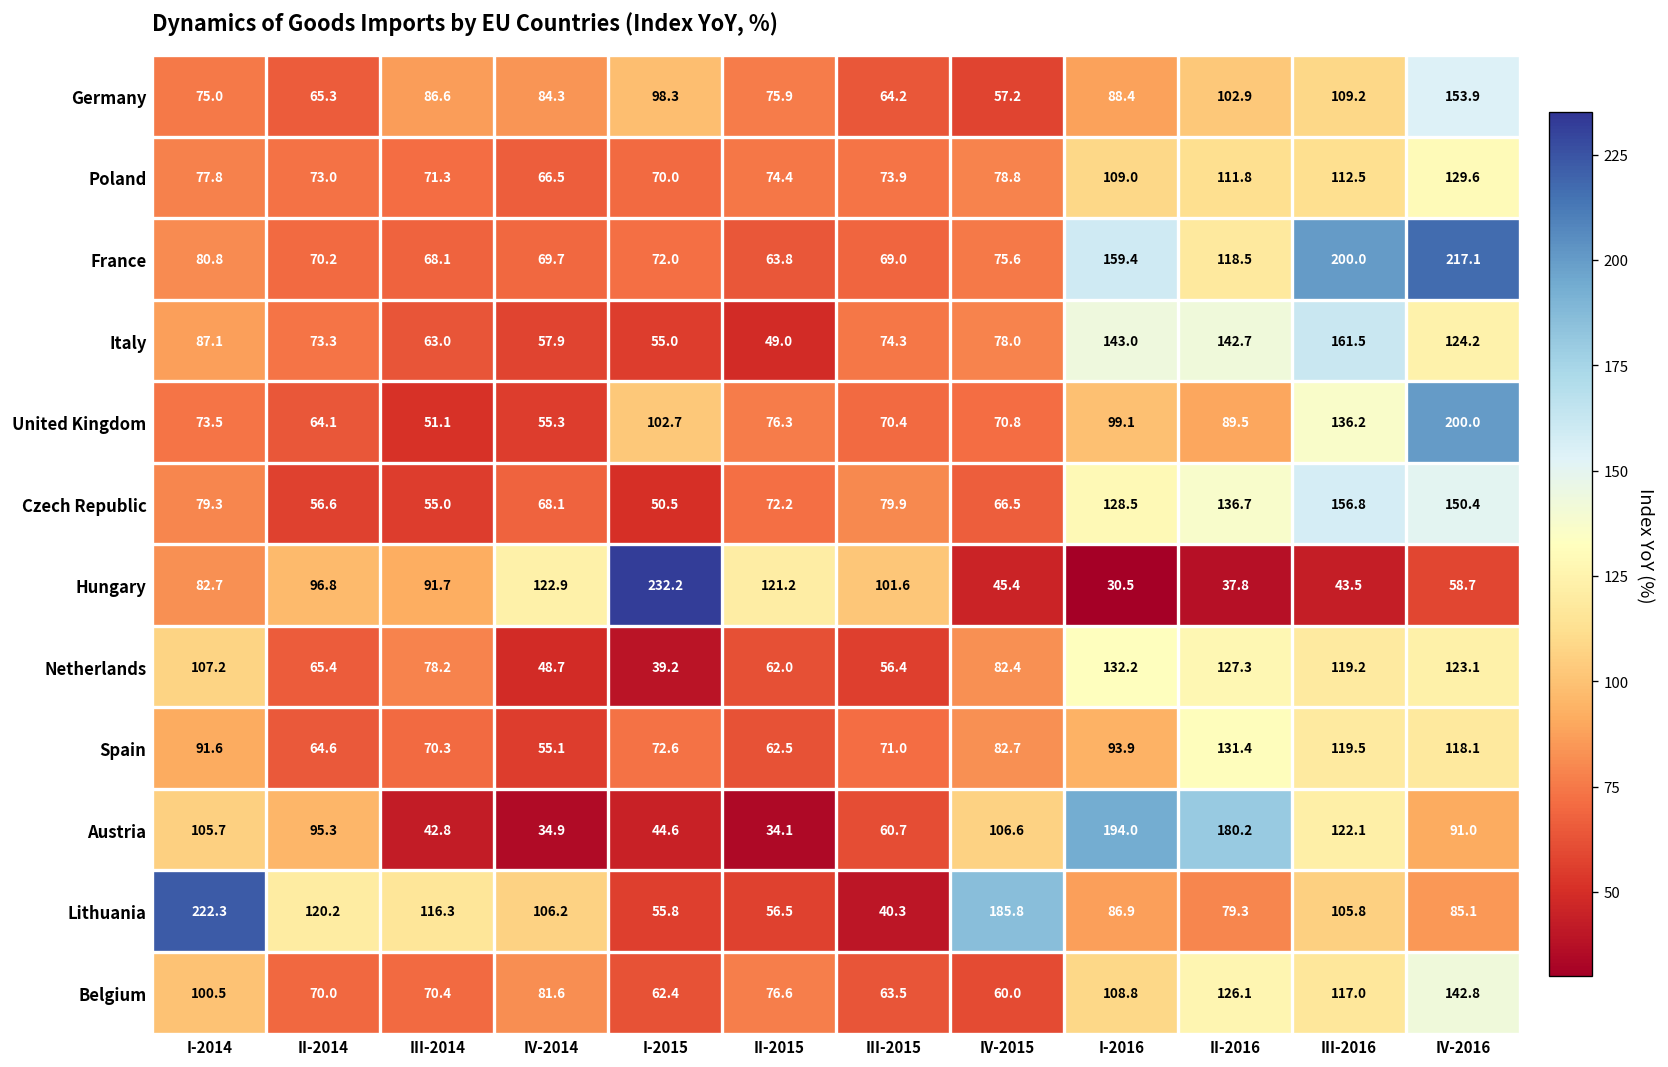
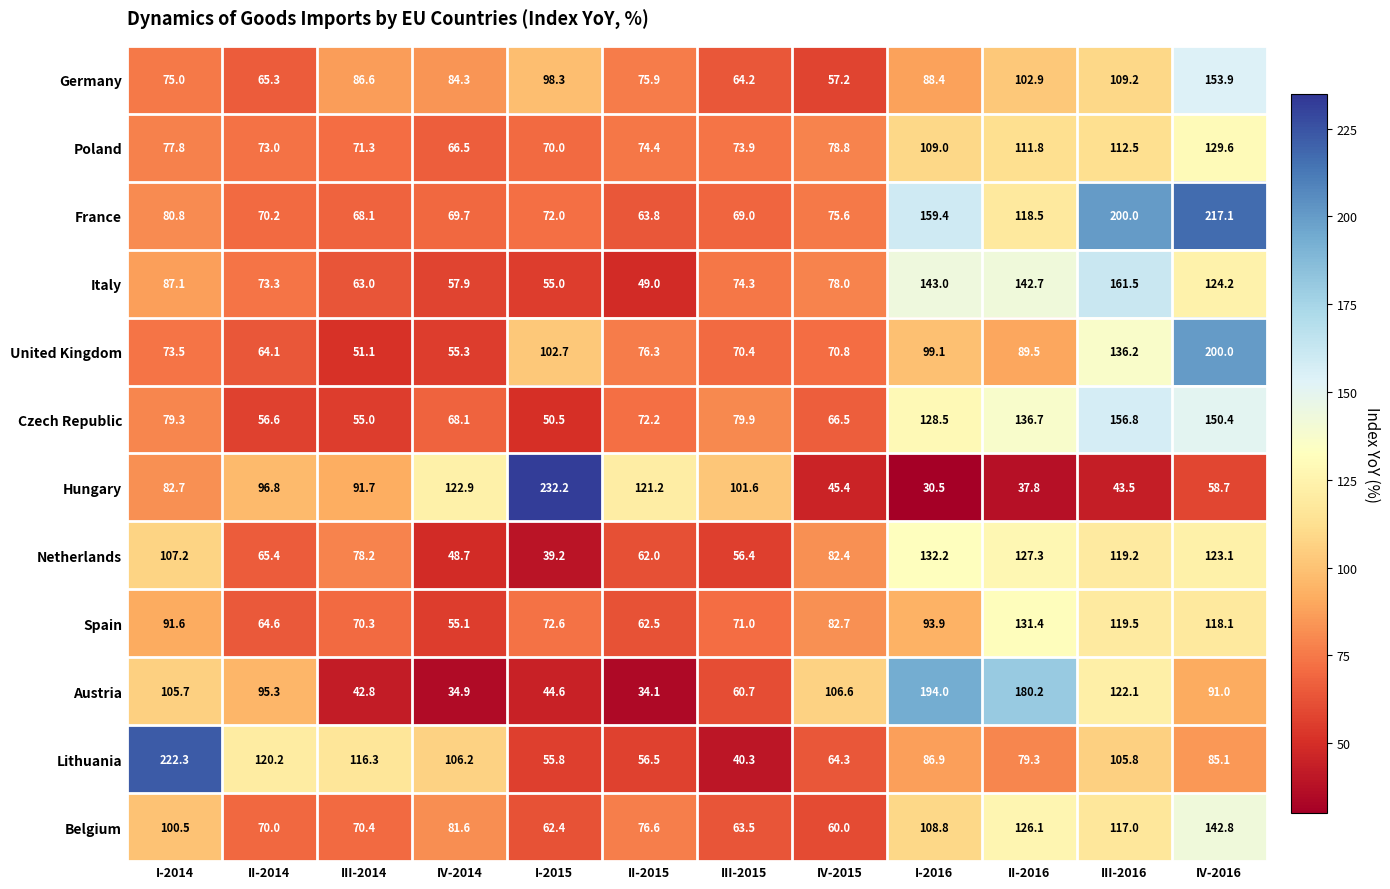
  {
    "Germany": {
      "I-2014": 75.0,
      "II-2014": 65.3,
      "III-2014": 86.6,
      "IV-2014": 84.3,
      "I-2015": 98.3,
      "II-2015": 75.9,
      "III-2015": 64.2,
      "IV-2015": 57.2,
      "I-2016": 88.4,
      "II-2016": 102.9,
      "III-2016": 109.2,
      "IV-2016": 153.9
    },
    "Poland": {
      "I-2014": 77.8,
      "II-2014": 73.0,
      "III-2014": 71.3,
      "IV-2014": 66.5,
      "I-2015": 70.0,
      "II-2015": 74.4,
      "III-2015": 73.9,
      "IV-2015": 78.8,
      "I-2016": 109.0,
      "II-2016": 111.8,
      "III-2016": 112.5,
      "IV-2016": 129.6
    },
    "France": {
      "I-2014": 80.8,
      "II-2014": 70.2,
      "III-2014": 68.1,
      "IV-2014": 69.7,
      "I-2015": 72.0,
      "II-2015": 63.8,
      "III-2015": 69.0,
      "IV-2015": 75.6,
      "I-2016": 159.4,
      "II-2016": 118.5,
      "III-2016": 200.0,
      "IV-2016": 217.1
    },
    "Italy": {
      "I-2014": 87.1,
      "II-2014": 73.3,
      "III-2014": 63.0,
      "IV-2014": 57.9,
      "I-2015": 55.0,
      "II-2015": 49.0,
      "III-2015": 74.3,
      "IV-2015": 78.0,
      "I-2016": 143.0,
      "II-2016": 142.7,
      "III-2016": 161.5,
      "IV-2016": 124.2
    },
    "United Kingdom": {
      "I-2014": 73.5,
      "II-2014": 64.1,
      "III-2014": 51.1,
      "IV-2014": 55.3,
      "I-2015": 102.7,
      "II-2015": 76.3,
      "III-2015": 70.4,
      "IV-2015": 70.8,
      "I-2016": 99.1,
      "II-2016": 89.5,
      "III-2016": 136.2,
      "IV-2016": 200.0
    },
    "Czech Republic": {
      "I-2014": 79.3,
      "II-2014": 56.6,
      "III-2014": 55.0,
      "IV-2014": 68.1,
      "I-2015": 50.5,
      "II-2015": 72.2,
      "III-2015": 79.9,
      "IV-2015": 66.5,
      "I-2016": 128.5,
      "II-2016": 136.7,
      "III-2016": 156.8,
      "IV-2016": 150.4
    },
    "Hungary": {
      "I-2014": 82.7,
      "II-2014": 96.8,
      "III-2014": 91.7,
      "IV-2014": 122.9,
      "I-2015": 232.2,
      "II-2015": 121.2,
      "III-2015": 101.6,
      "IV-2015": 45.4,
      "I-2016": 30.5,
      "II-2016": 37.8,
      "III-2016": 43.5,
      "IV-2016": 58.7
    },
    "Netherlands": {
      "I-2014": 107.2,
      "II-2014": 65.4,
      "III-2014": 78.2,
      "IV-2014": 48.7,
      "I-2015": 39.2,
      "II-2015": 62.0,
      "III-2015": 56.4,
      "IV-2015": 82.4,
      "I-2016": 132.2,
      "II-2016": 127.3,
      "III-2016": 119.2,
      "IV-2016": 123.1
    },
    "Spain": {
      "I-2014": 91.6,
      "II-2014": 64.6,
      "III-2014": 70.3,
      "IV-2014": 55.1,
      "I-2015": 72.6,
      "II-2015": 62.5,
      "III-2015": 71.0,
      "IV-2015": 82.7,
      "I-2016": 93.9,
      "II-2016": 131.4,
      "III-2016": 119.5,
      "IV-2016": 118.1
    },
    "Austria": {
      "I-2014": 105.7,
      "II-2014": 95.3,
      "III-2014": 42.8,
      "IV-2014": 34.9,
      "I-2015": 44.6,
      "II-2015": 34.1,
      "III-2015": 60.7,
      "IV-2015": 106.6,
      "I-2016": 194.0,
      "II-2016": 180.2,
      "III-2016": 122.1,
      "IV-2016": 91.0
    },
    "Lithuania": {
      "I-2014": 222.3,
      "II-2014": 120.2,
      "III-2014": 116.3,
      "IV-2014": 106.2,
      "I-2015": 55.8,
      "II-2015": 56.5,
      "III-2015": 40.3,
-     "IV-2015": 185.8,
+     "IV-2015": 64.3,
      "I-2016": 86.9,
      "II-2016": 79.3,
      "III-2016": 105.8,
      "IV-2016": 85.1
    },
    "Belgium": {
      "I-2014": 100.5,
      "II-2014": 70.0,
      "III-2014": 70.4,
      "IV-2014": 81.6,
      "I-2015": 62.4,
      "II-2015": 76.6,
      "III-2015": 63.5,
      "IV-2015": 60.0,
      "I-2016": 108.8,
      "II-2016": 126.1,
      "III-2016": 117.0,
      "IV-2016": 142.8
    }
  }
